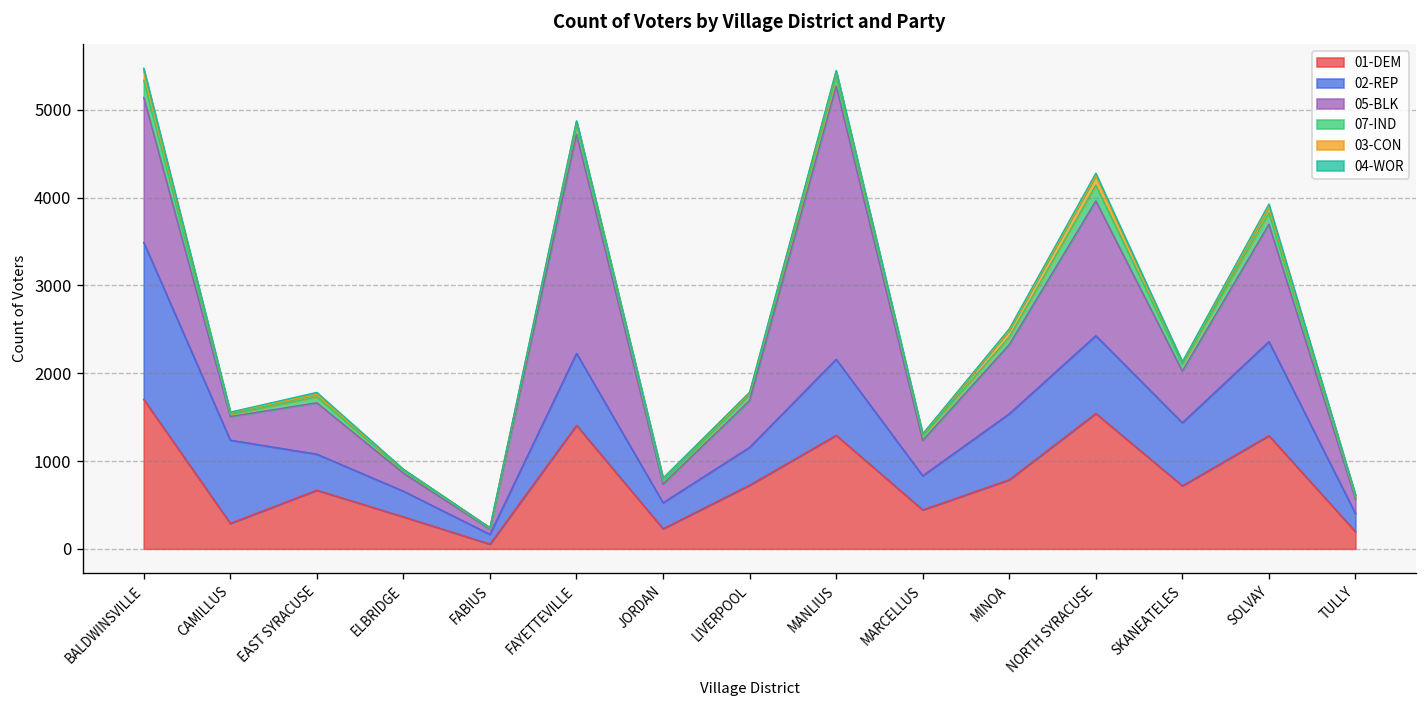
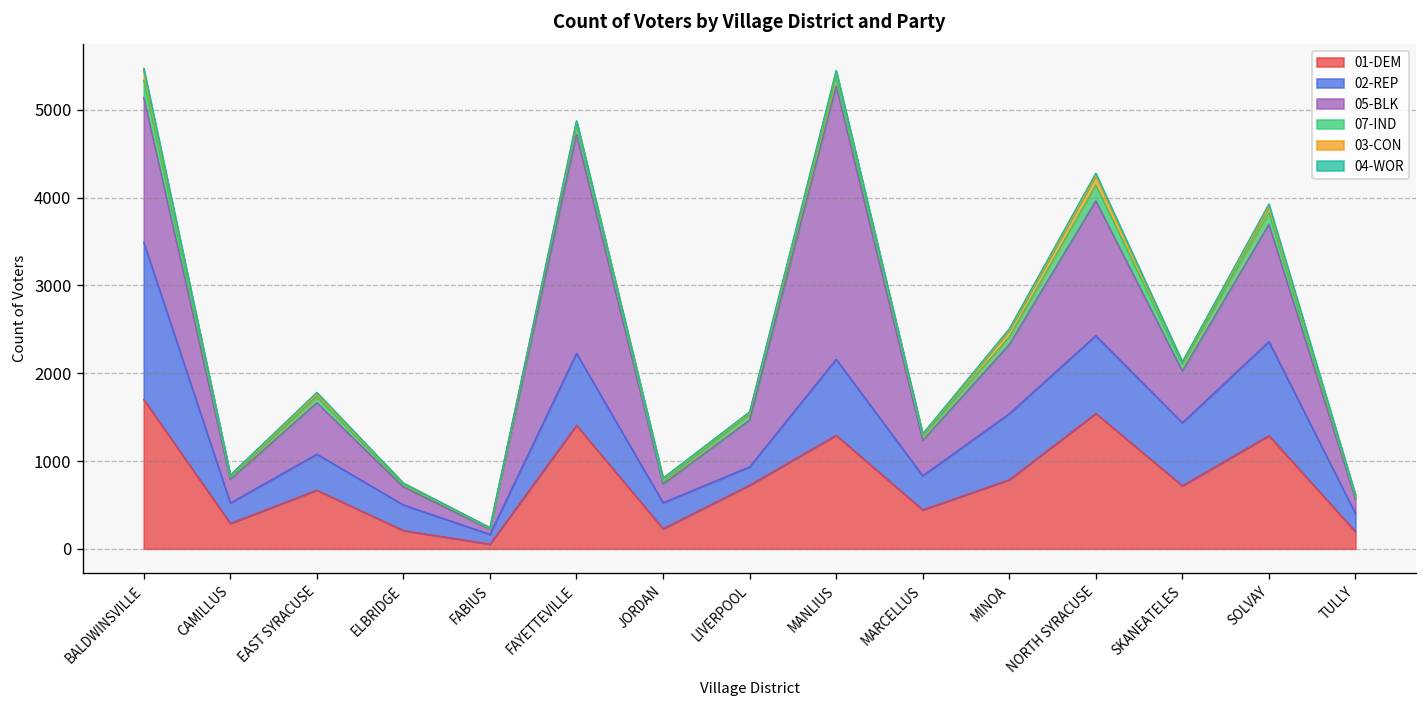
  {
    "01-DEM": {
      "BALDWINSVILLE": 1700,
      "CAMILLUS": 300,
      "EAST SYRACUSE": 700,
-     "ELBRIDGE": 400,
+     "ELBRIDGE": 200,
      "FABIUS": 100,
      "FAYETTEVILLE": 1400,
      "JORDAN": 200,
      "LIVERPOOL": 700,
      "MANLIUS": 1300,
      "MARCELLUS": 400,
      "MINOA": 800,
      "NORTH SYRACUSE": 1500,
      "SKANEATELES": 700,
      "SOLVAY": 1300,
      "TULLY": 200
    },
    "02-REP": {
      "BALDWINSVILLE": 1800,
-     "CAMILLUS": 900,
+     "CAMILLUS": 200,
      "EAST SYRACUSE": 400,
      "ELBRIDGE": 300,
      "FABIUS": 100,
      "FAYETTEVILLE": 800,
      "JORDAN": 300,
-     "LIVERPOOL": 400,
+     "LIVERPOOL": 200,
      "MANLIUS": 900,
      "MARCELLUS": 400,
      "MINOA": 800,
      "NORTH SYRACUSE": 900,
      "SKANEATELES": 700,
      "SOLVAY": 1100,
      "TULLY": 200
    },
    "05-BLK": {
      "BALDWINSVILLE": 1700,
      "EAST SYRACUSE": 600,
      "FAYETTEVILLE": 2500,
      "LIVERPOOL": 500,
      "MANLIUS": 3100,
      "MARCELLUS": 400,
      "MINOA": 800,
      "NORTH SYRACUSE": 1500,
      "SKANEATELES": 600,
      "SOLVAY": 1300
    }
  }
